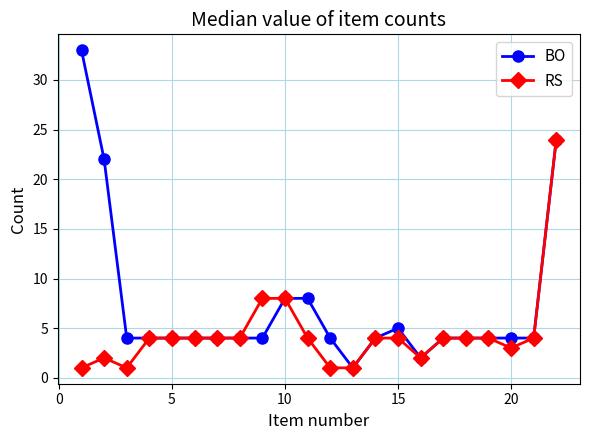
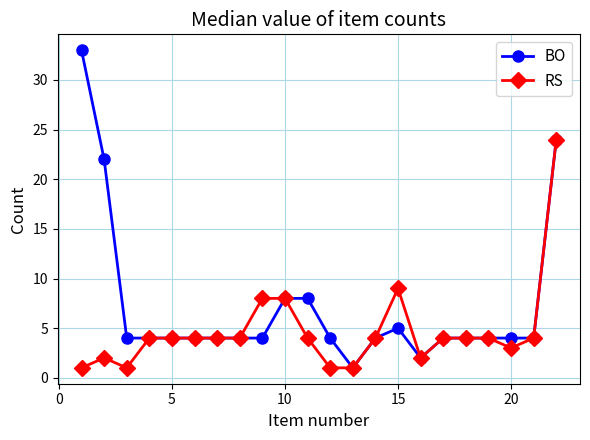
  {
    "BO": {
      "15": 5,
      "20": 4
    },
    "RS": {
-     "15": 4,
+     "15": 9,
      "20": 3
    }
  }
